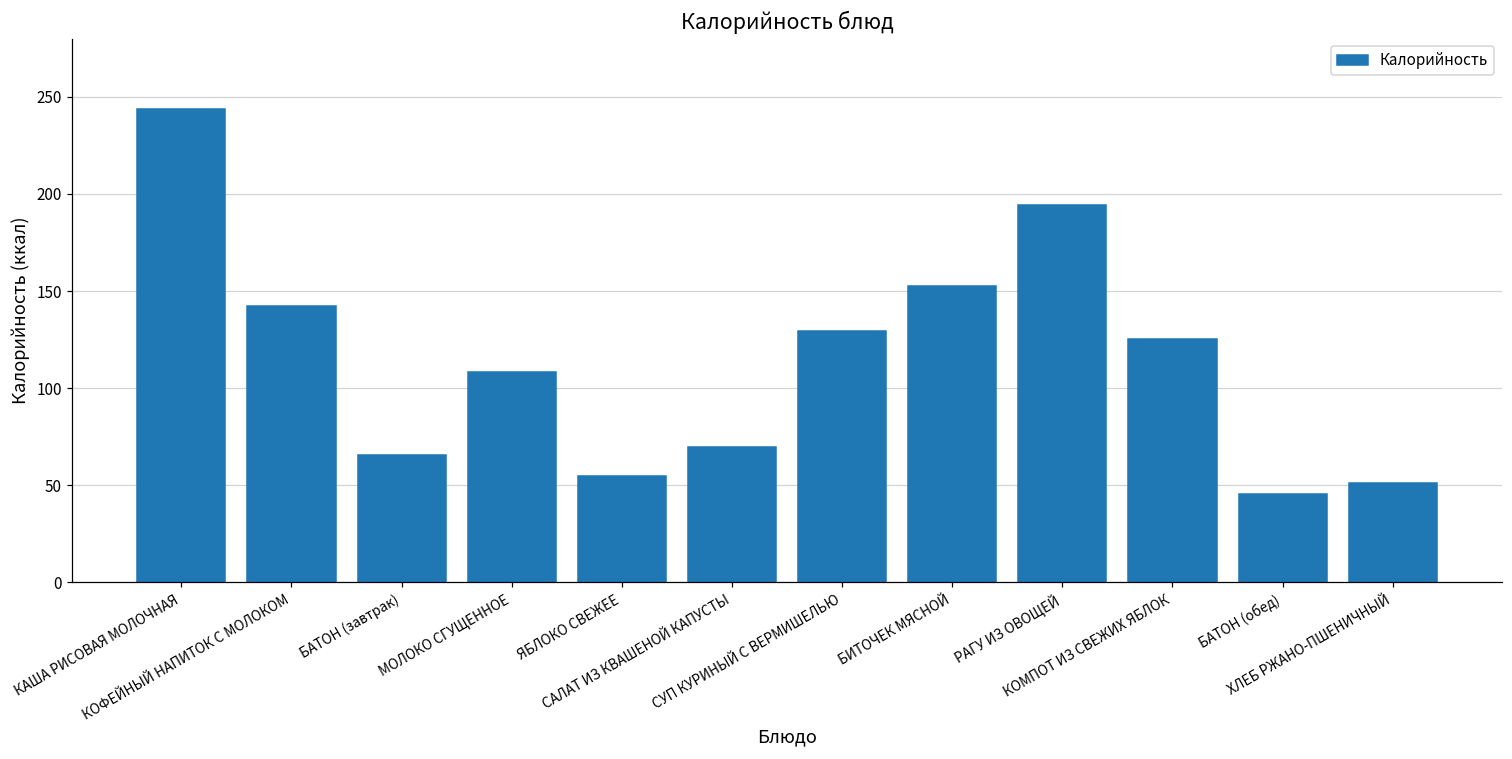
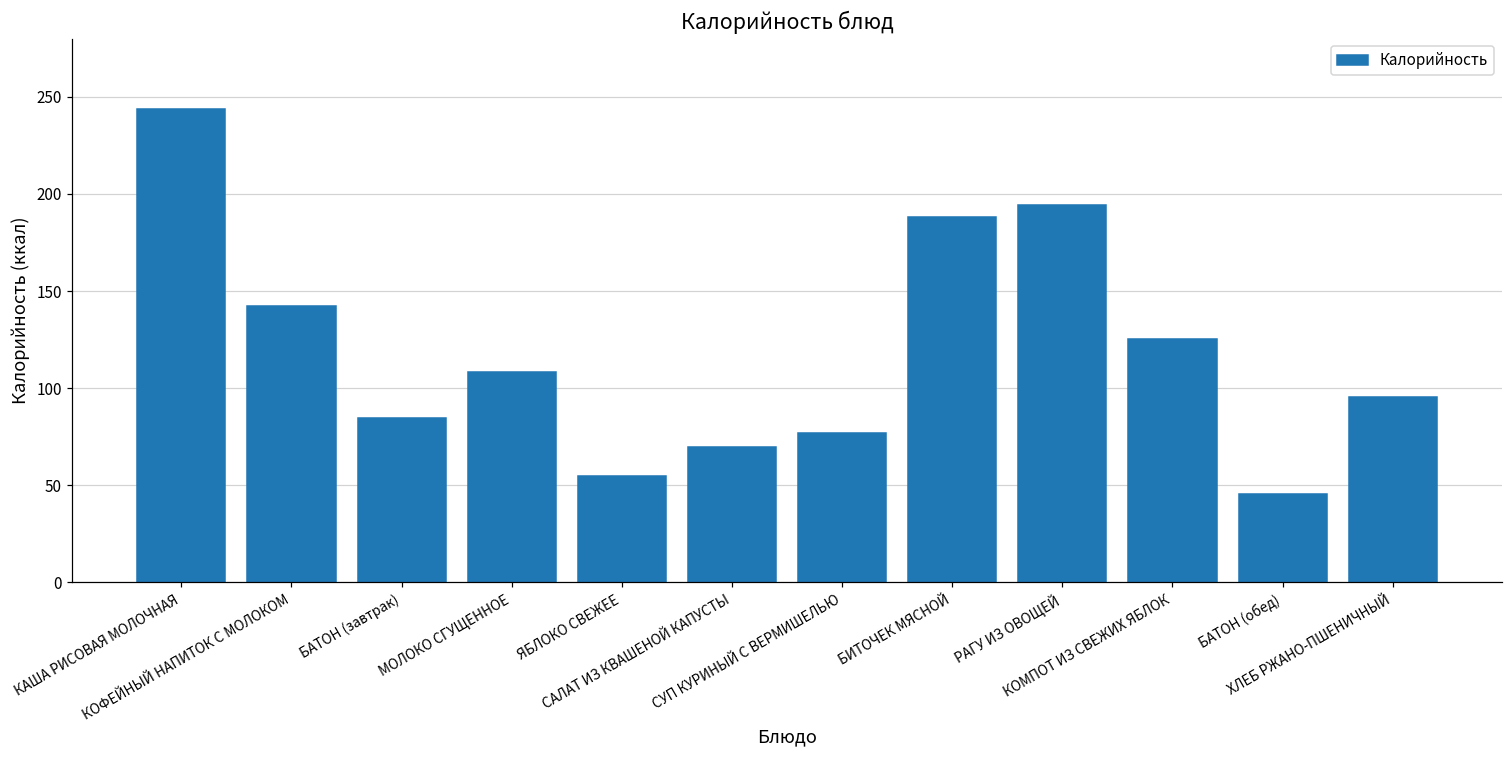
  {
    "КАША РИСОВАЯ МОЛОЧНАЯ": 244,
    "КОФЕЙНЫЙ НАПИТОК С МОЛОКОМ": 142,
-   "БАТОН (завтрак)": 66,
+   "БАТОН (завтрак)": 85,
    "МОЛОКО СГУЩЕННОЕ": 108,
    "ЯБЛОКО СВЕЖЕЕ": 55,
    "САЛАТ ИЗ КВАШЕНОЙ КАПУСТЫ": 70,
-   "СУП КУРИНЫЙ С ВЕРМИШЕЛЬЮ": 130,
-   "БИТОЧЕК МЯСНОЙ": 153,
+   "СУП КУРИНЫЙ С ВЕРМИШЕЛЬЮ": 77,
+   "БИТОЧЕК МЯСНОЙ": 188,
    "РАГУ ИЗ ОВОЩЕЙ": 194,
    "КОМПОТ ИЗ СВЕЖИХ ЯБЛОК": 125,
    "БАТОН (обед)": 45,
-   "ХЛЕБ РЖАНО-ПШЕНИЧНЫЙ": 51
+   "ХЛЕБ РЖАНО-ПШЕНИЧНЫЙ": 95
  }
